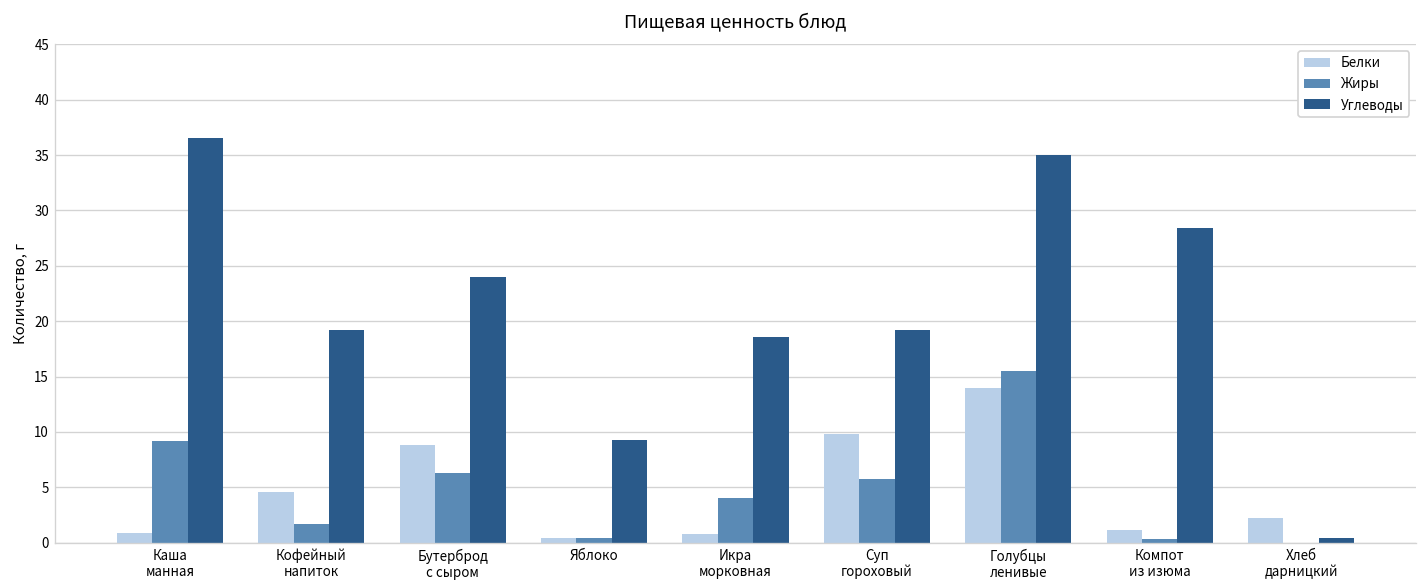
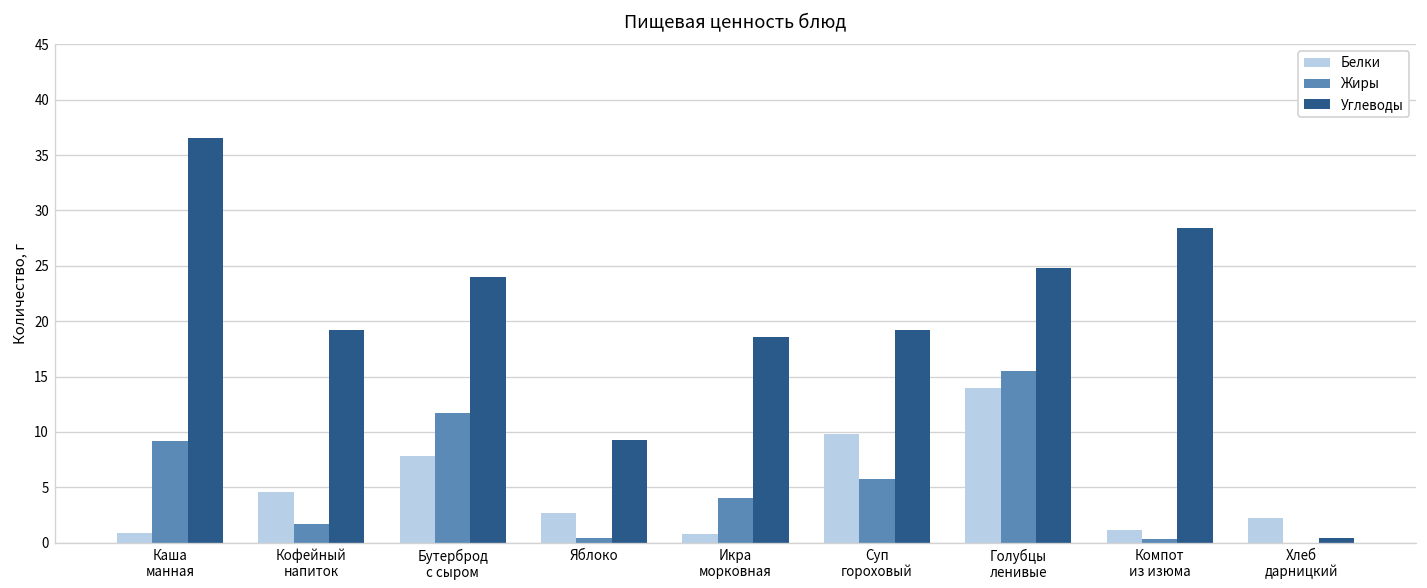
  {
    "Белки": {
      "Каша манная": 1,
      "Кофейный напиток": 5,
-     "Бутерброд с сыром": 9,
-     "Яблоко": 0,
+     "Бутерброд с сыром": 8,
+     "Яблоко": 3,
      "Икра морковная": 1,
      "Суп гороховый": 10,
      "Голубцы ленивые": 14,
      "Компот из изюма": 1,
      "Хлеб дарницкий": 2
    },
    "Жиры": {
      "Каша манная": 9,
      "Кофейный напиток": 2,
-     "Бутерброд с сыром": 6,
+     "Бутерброд с сыром": 12,
      "Яблоко": 0,
      "Икра морковная": 4,
      "Суп гороховый": 6,
      "Голубцы ленивые": 16,
      "Компот из изюма": 0,
      "Хлеб дарницкий": 0
    },
    "Углеводы": {
      "Каша манная": 37,
      "Кофейный напиток": 19,
      "Бутерброд с сыром": 24,
      "Яблоко": 9,
      "Икра морковная": 19,
      "Суп гороховый": 19,
-     "Голубцы ленивые": 35,
+     "Голубцы ленивые": 25,
      "Компот из изюма": 28,
      "Хлеб дарницкий": 0
    }
  }
